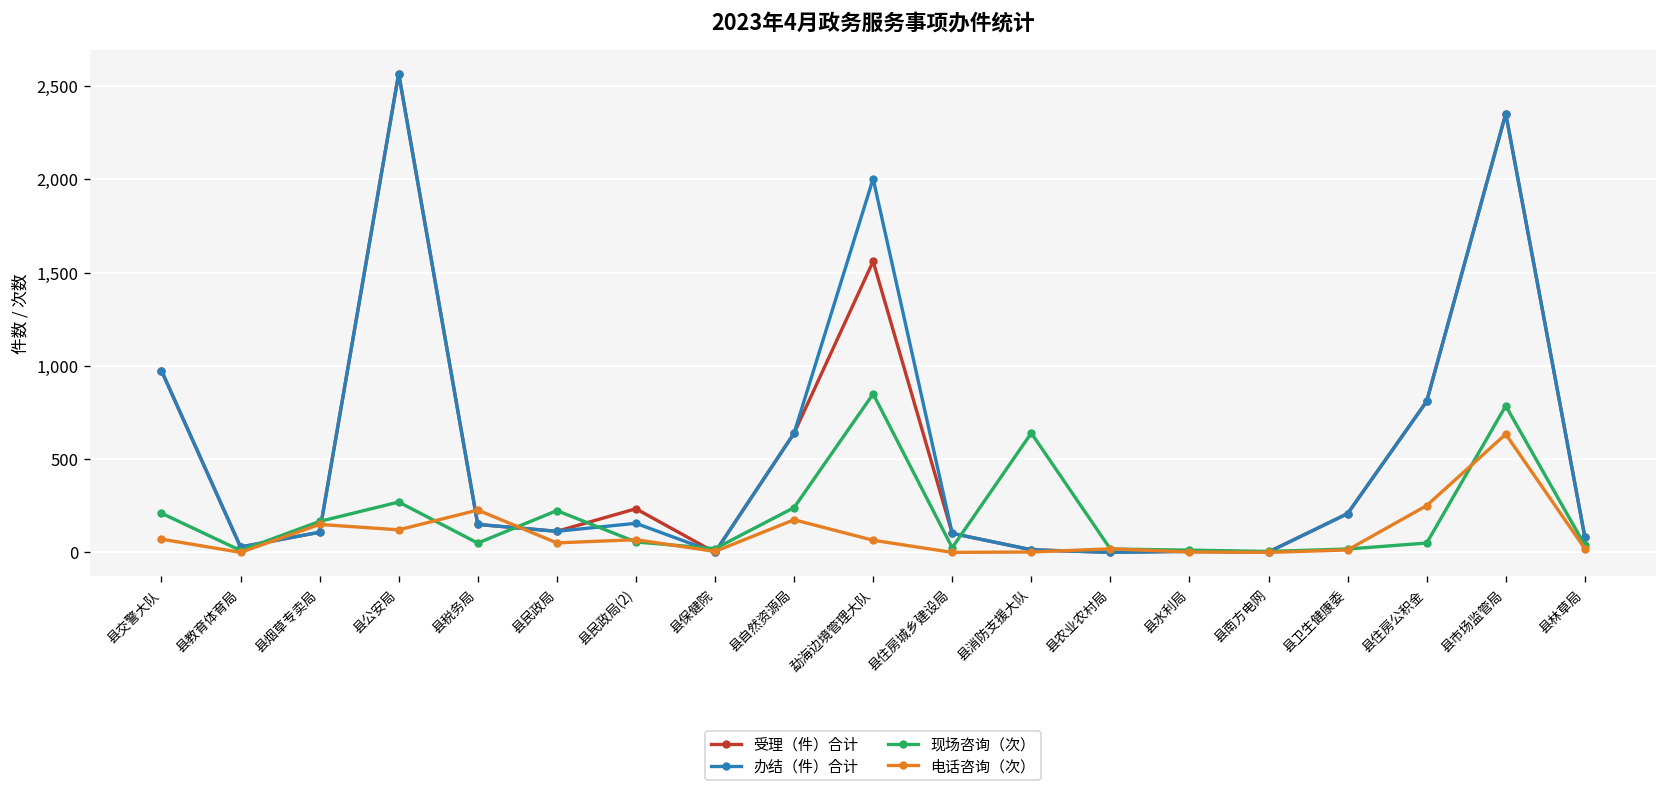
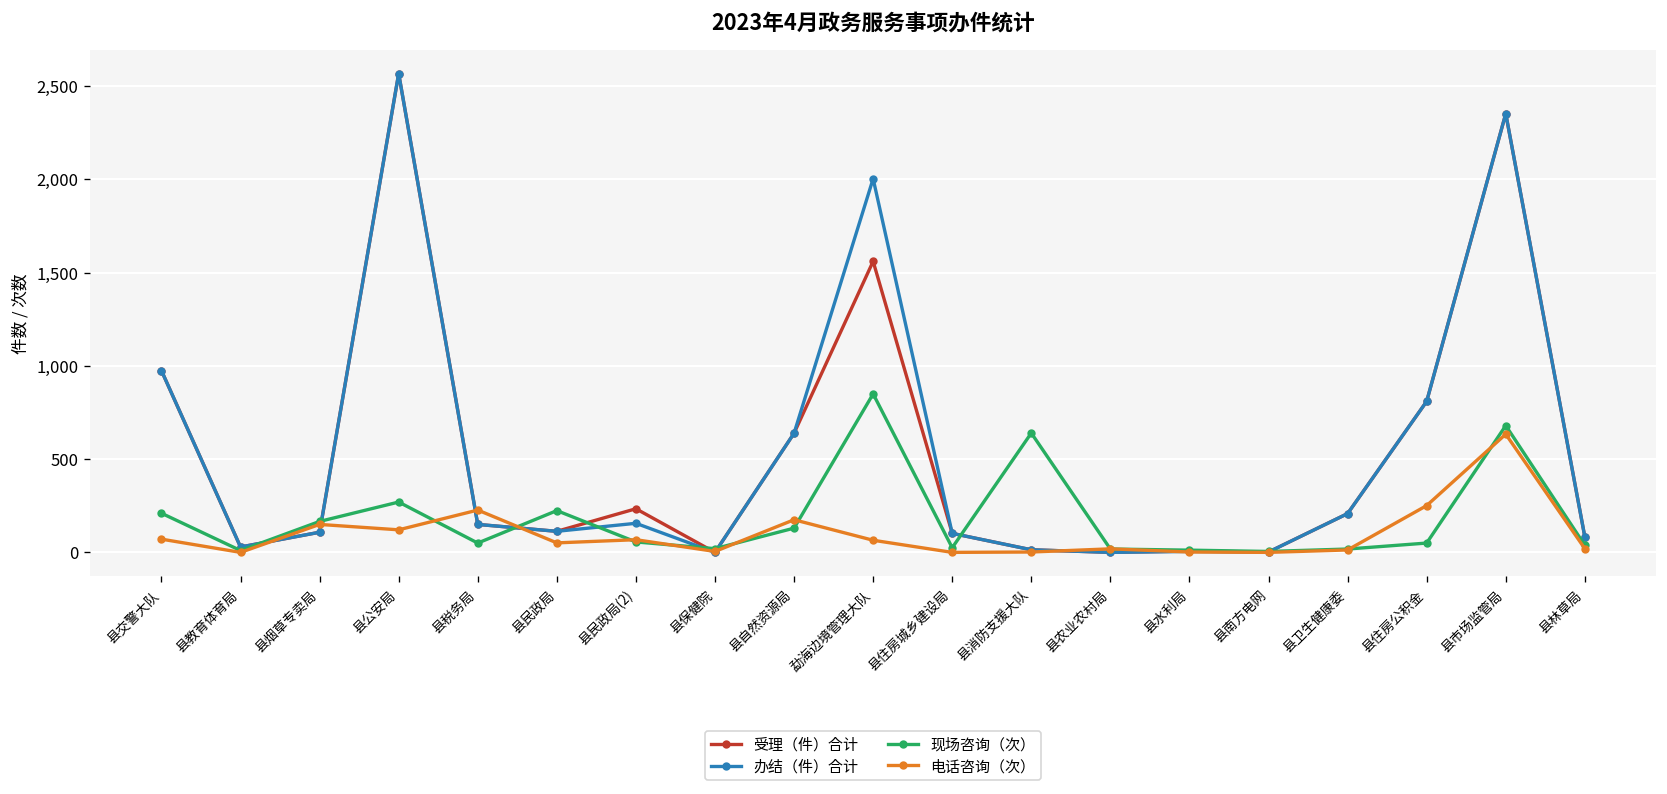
  {
    "受理（件）合计": {
      "县民政局(2)": "230",
      "勐海边境管理大队": "1,560"
    },
    "办结（件）合计": {
      "县民政局(2)": "160",
      "勐海边境管理大队": "2,000"
    },
    "现场咨询（次）": {
      "县交警大队": "210",
      "县公安局": "270",
      "县税务局": "50",
      "县民政局": "220",
-     "县自然资源局": "240",
+     "县自然资源局": "130",
      "勐海边境管理大队": "850",
      "县住房城乡建设局": "30",
      "县消防支援大队": "640",
      "县住房公积金": "50",
-     "县市场监管局": "790",
+     "县市场监管局": "680",
      "县林草局": "40"
    },
    "电话咨询（次）": {
      "县交警大队": "70",
      "县公安局": "120",
      "县税务局": "230",
      "县民政局": "50",
      "县自然资源局": "180",
      "勐海边境管理大队": "70",
      "县住房城乡建设局": "0",
      "县住房公积金": "250",
      "县市场监管局": "630",
      "县林草局": "20"
    }
  }
